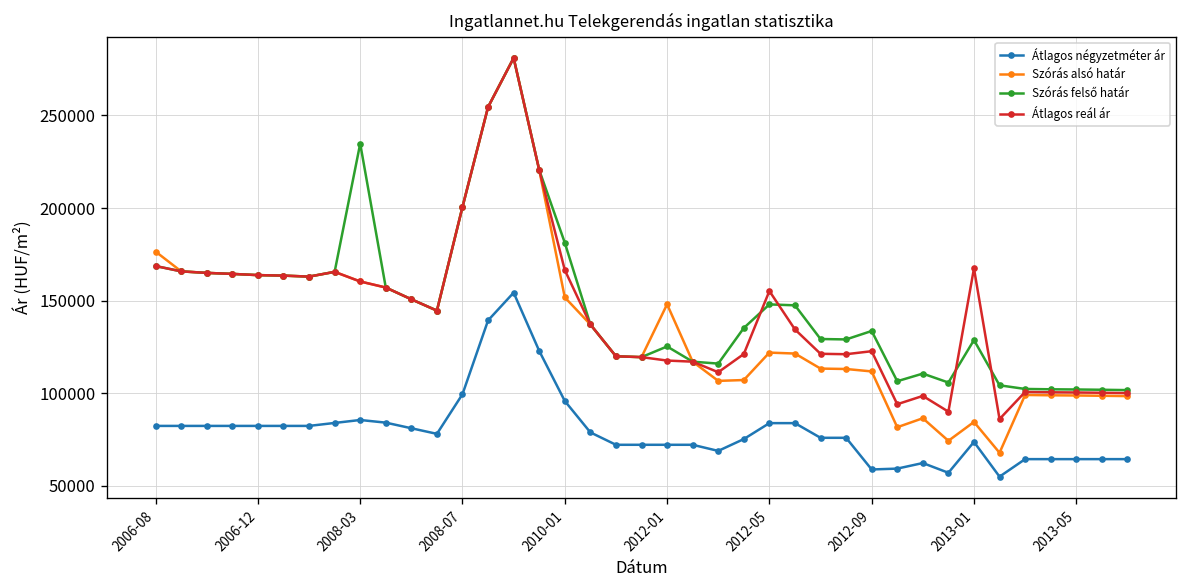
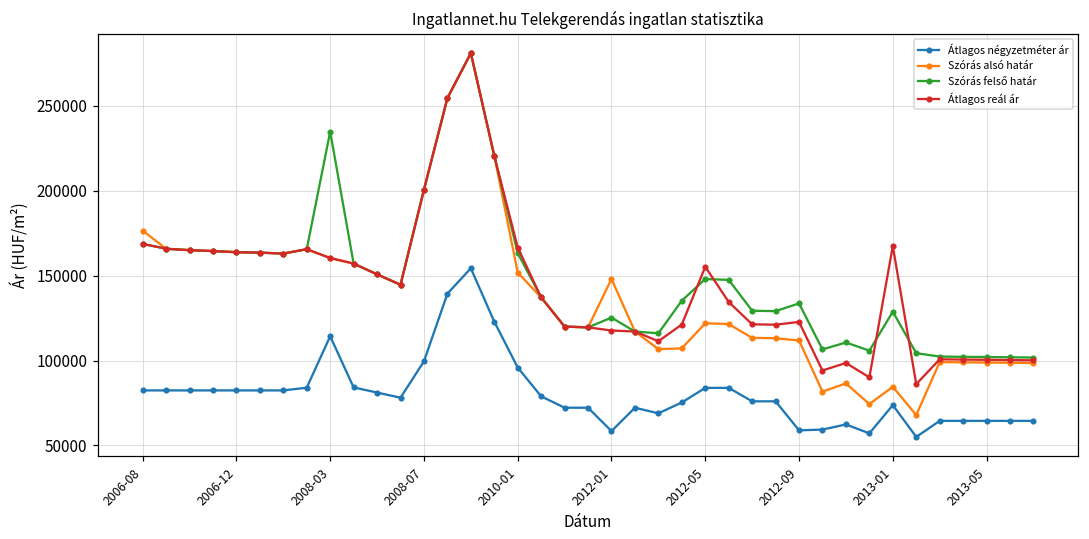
  {
    "Átlagos négyzetméter ár": {
      "2006-08": 82000,
      "2006-12": 82000,
-     "2008-03": 86000,
+     "2008-03": 114000,
      "2008-07": 100000,
      "2010-01": 96000,
-     "2012-01": 72000,
+     "2012-01": 58000,
      "2012-05": 84000,
      "2012-09": 59000,
      "2013-01": 74000,
      "2013-05": 64000
    },
    "Szórás alsó határ": {
      "2006-08": 177000,
      "2010-01": 152000,
      "2012-01": 148000,
      "2012-05": 122000,
      "2012-09": 112000,
      "2013-01": 85000
    },
    "Szórás felső határ": {
      "2008-03": 235000,
-     "2010-01": 181000,
+     "2010-01": 163000,
      "2012-01": 125000,
      "2012-05": 148000,
      "2012-09": 134000,
      "2013-01": 129000
    },
    "Átlagos reál ár": {
      "2010-01": 167000,
      "2012-01": 118000,
      "2012-05": 155000,
      "2012-09": 123000,
      "2013-01": 167000
    }
  }
